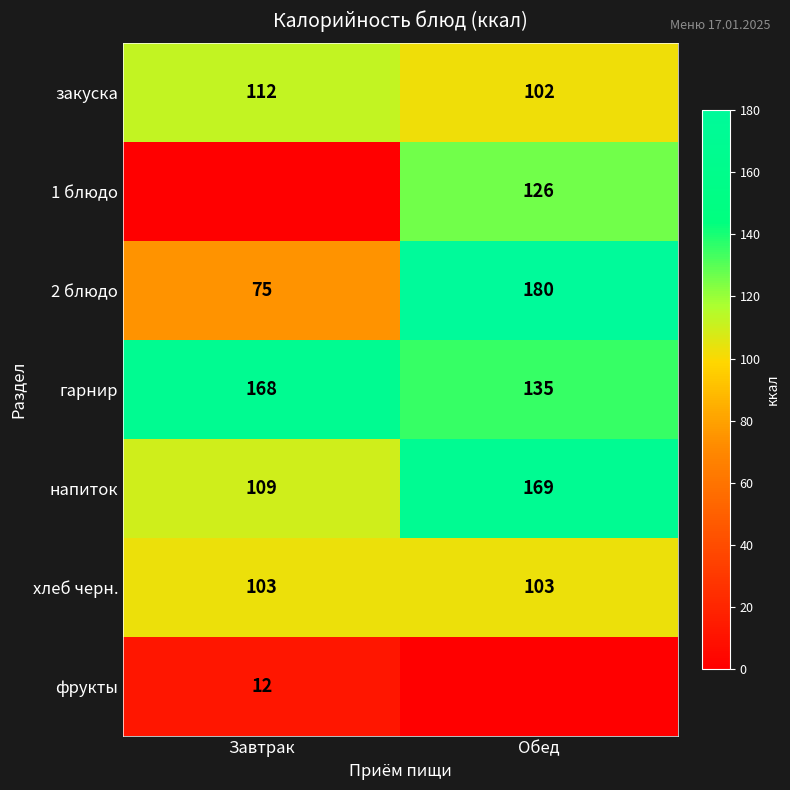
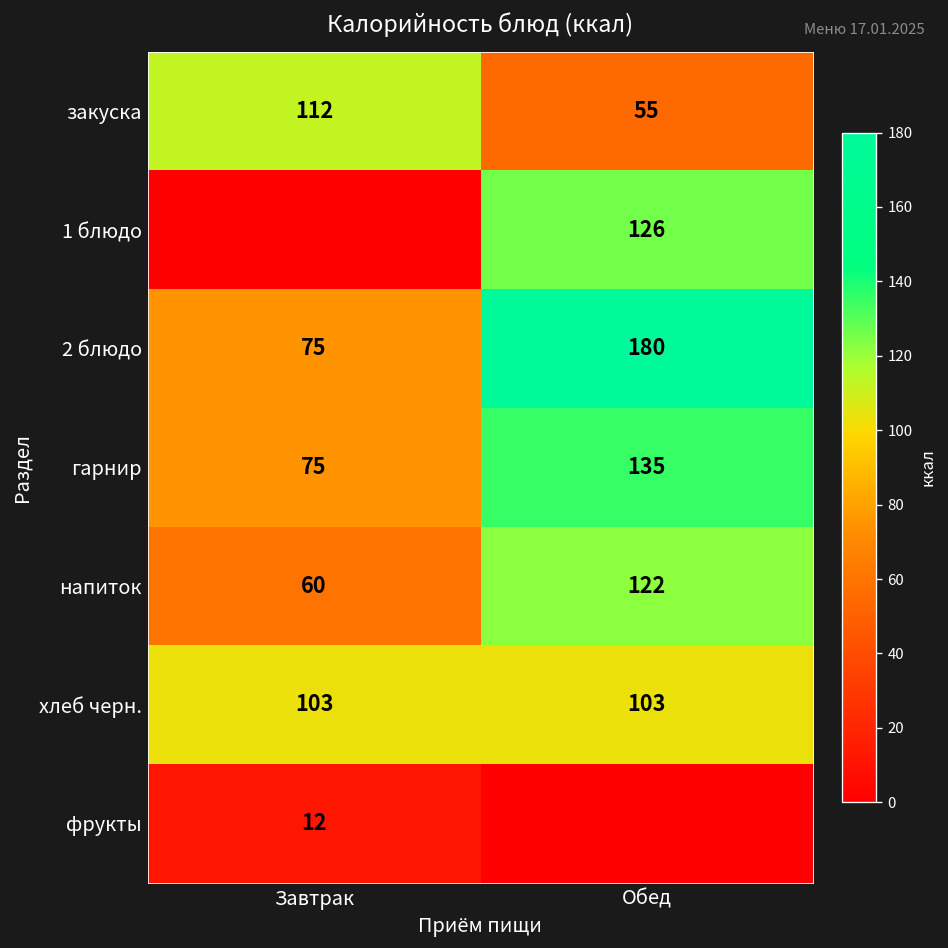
  {
    "закуска": {
      "Завтрак": 112,
-     "Обед": 102
+     "Обед": 55
    },
    "1 блюдо": {
      "Обед": 126
    },
    "2 блюдо": {
      "Завтрак": 75,
      "Обед": 180
    },
    "гарнир": {
-     "Завтрак": 168,
+     "Завтрак": 75,
      "Обед": 135
    },
    "напиток": {
-     "Завтрак": 109,
-     "Обед": 169
+     "Завтрак": 60,
+     "Обед": 122
    },
    "хлеб черн.": {
      "Завтрак": 103,
      "Обед": 103
    },
    "фрукты": {
      "Завтрак": 12
    }
  }
